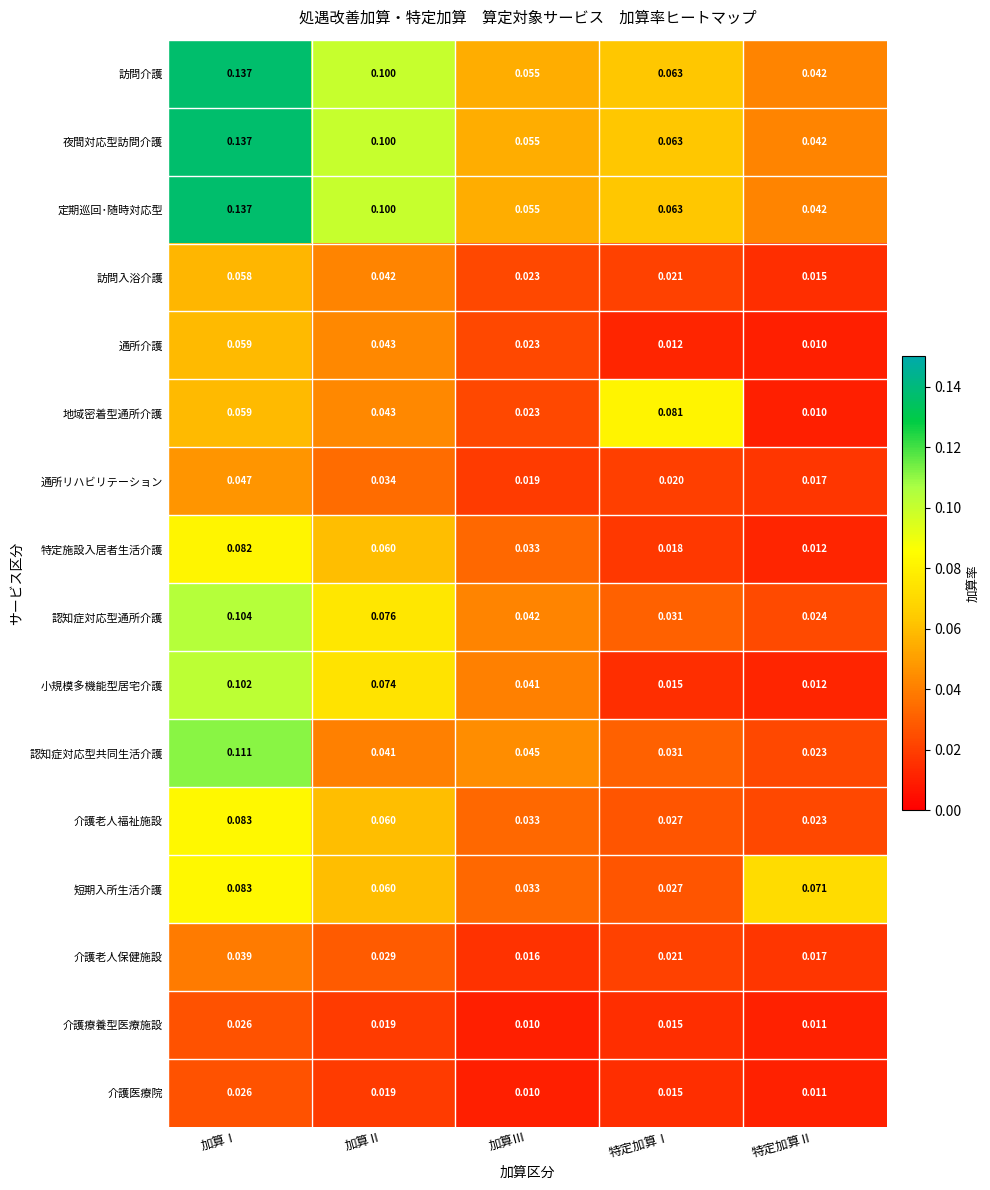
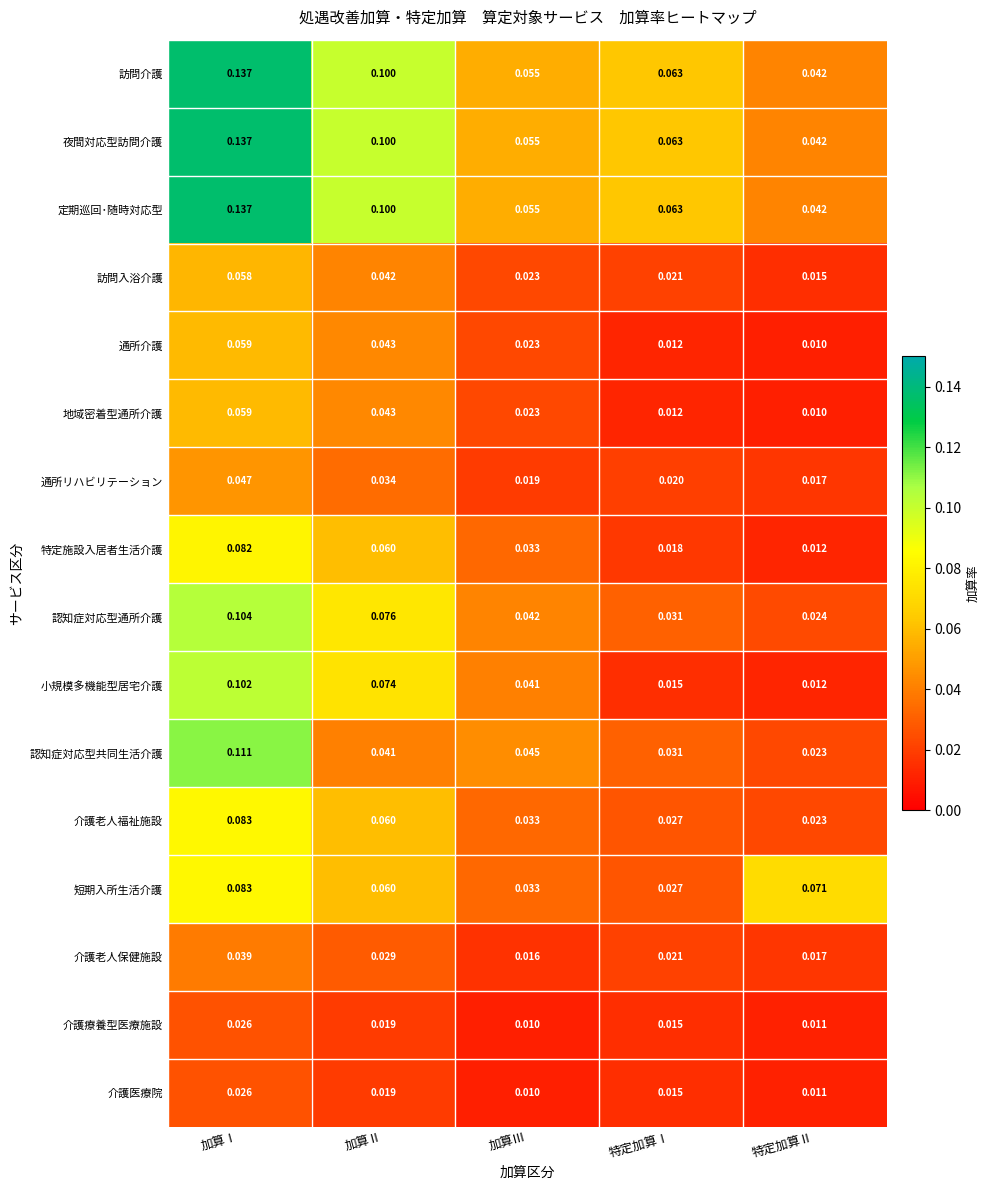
  {
    "訪問介護": {
      "加算Ⅰ": 0.137,
      "加算Ⅱ": 0.100,
      "加算Ⅲ": 0.055,
      "特定加算Ⅰ": 0.063,
      "特定加算Ⅱ": 0.042
    },
    "夜間対応型訪問介護": {
      "加算Ⅰ": 0.137,
      "加算Ⅱ": 0.100,
      "加算Ⅲ": 0.055,
      "特定加算Ⅰ": 0.063,
      "特定加算Ⅱ": 0.042
    },
    "定期巡回･随時対応型": {
      "加算Ⅰ": 0.137,
      "加算Ⅱ": 0.100,
      "加算Ⅲ": 0.055,
      "特定加算Ⅰ": 0.063,
      "特定加算Ⅱ": 0.042
    },
    "訪問入浴介護": {
      "加算Ⅰ": 0.058,
      "加算Ⅱ": 0.042,
      "加算Ⅲ": 0.023,
      "特定加算Ⅰ": 0.021,
      "特定加算Ⅱ": 0.015
    },
    "通所介護": {
      "加算Ⅰ": 0.059,
      "加算Ⅱ": 0.043,
      "加算Ⅲ": 0.023,
      "特定加算Ⅰ": 0.012,
      "特定加算Ⅱ": 0.010
    },
    "地域密着型通所介護": {
      "加算Ⅰ": 0.059,
      "加算Ⅱ": 0.043,
      "加算Ⅲ": 0.023,
-     "特定加算Ⅰ": 0.081,
+     "特定加算Ⅰ": 0.012,
      "特定加算Ⅱ": 0.010
    },
    "通所リハビリテーション": {
      "加算Ⅰ": 0.047,
      "加算Ⅱ": 0.034,
      "加算Ⅲ": 0.019,
      "特定加算Ⅰ": 0.020,
      "特定加算Ⅱ": 0.017
    },
    "特定施設入居者生活介護": {
      "加算Ⅰ": 0.082,
      "加算Ⅱ": 0.060,
      "加算Ⅲ": 0.033,
      "特定加算Ⅰ": 0.018,
      "特定加算Ⅱ": 0.012
    },
    "認知症対応型通所介護": {
      "加算Ⅰ": 0.104,
      "加算Ⅱ": 0.076,
      "加算Ⅲ": 0.042,
      "特定加算Ⅰ": 0.031,
      "特定加算Ⅱ": 0.024
    },
    "小規模多機能型居宅介護": {
      "加算Ⅰ": 0.102,
      "加算Ⅱ": 0.074,
      "加算Ⅲ": 0.041,
      "特定加算Ⅰ": 0.015,
      "特定加算Ⅱ": 0.012
    },
    "認知症対応型共同生活介護": {
      "加算Ⅰ": 0.111,
      "加算Ⅱ": 0.041,
      "加算Ⅲ": 0.045,
      "特定加算Ⅰ": 0.031,
      "特定加算Ⅱ": 0.023
    },
    "介護老人福祉施設": {
      "加算Ⅰ": 0.083,
      "加算Ⅱ": 0.060,
      "加算Ⅲ": 0.033,
      "特定加算Ⅰ": 0.027,
      "特定加算Ⅱ": 0.023
    },
    "短期入所生活介護": {
      "加算Ⅰ": 0.083,
      "加算Ⅱ": 0.060,
      "加算Ⅲ": 0.033,
      "特定加算Ⅰ": 0.027,
      "特定加算Ⅱ": 0.071
    },
    "介護老人保健施設": {
      "加算Ⅰ": 0.039,
      "加算Ⅱ": 0.029,
      "加算Ⅲ": 0.016,
      "特定加算Ⅰ": 0.021,
      "特定加算Ⅱ": 0.017
    },
    "介護療養型医療施設": {
      "加算Ⅰ": 0.026,
      "加算Ⅱ": 0.019,
      "加算Ⅲ": 0.010,
      "特定加算Ⅰ": 0.015,
      "特定加算Ⅱ": 0.011
    },
    "介護医療院": {
      "加算Ⅰ": 0.026,
      "加算Ⅱ": 0.019,
      "加算Ⅲ": 0.010,
      "特定加算Ⅰ": 0.015,
      "特定加算Ⅱ": 0.011
    }
  }
